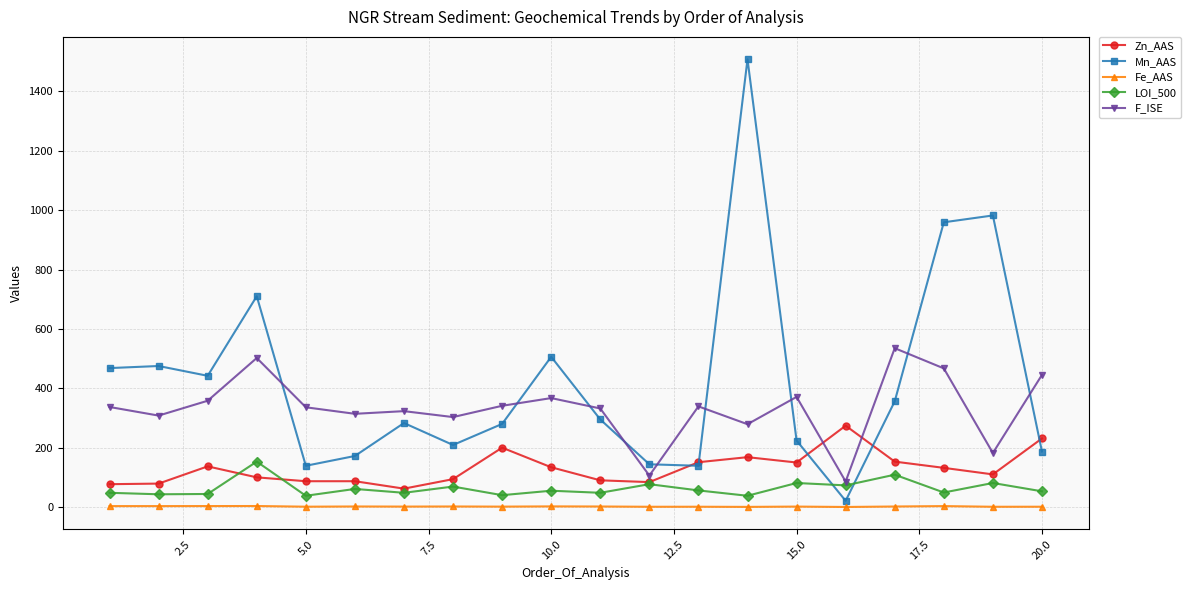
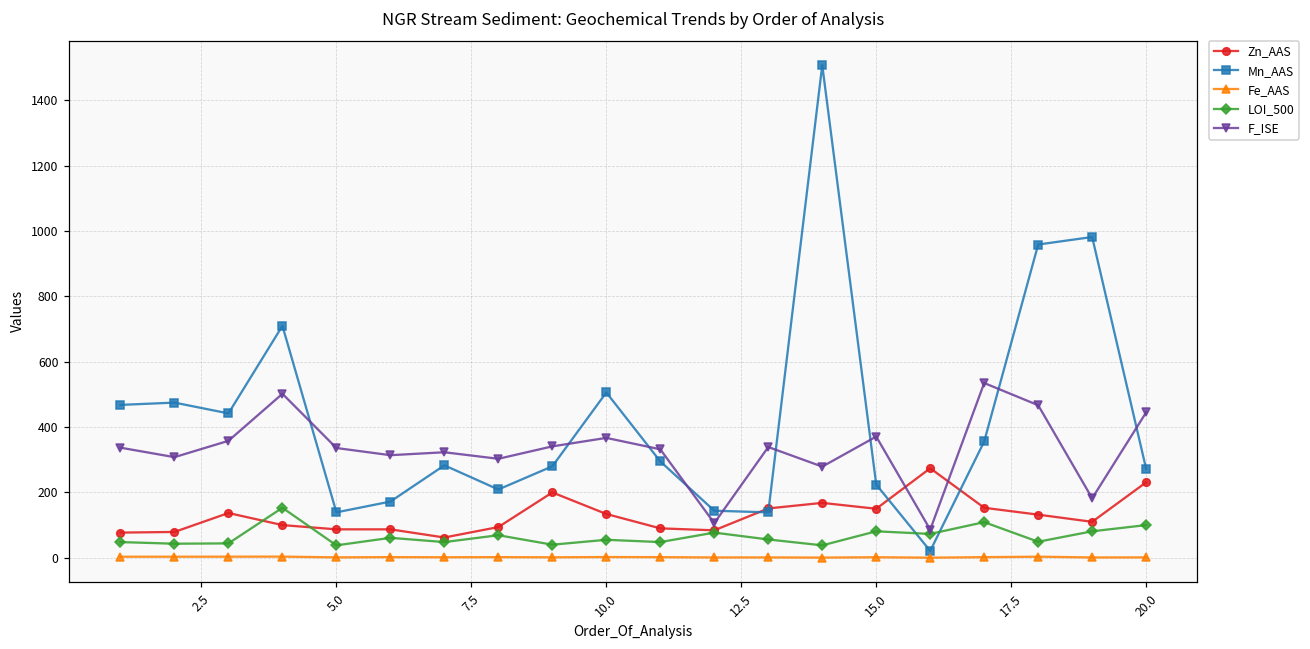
  {
    "Zn_AAS": {
      "5.0": 90,
      "10.0": 130,
      "15.0": 150,
      "20.0": 230
    },
    "Mn_AAS": {
      "5.0": 140,
      "10.0": 510,
      "15.0": 220,
-     "20.0": 190
+     "20.0": 270
    },
    "Fe_AAS": {
      "5.0": 0,
      "10.0": 0,
      "15.0": 0,
      "20.0": 0
    },
    "LOI_500": {
      "5.0": 40,
      "10.0": 60,
      "15.0": 80,
-     "20.0": 50
+     "20.0": 100
    },
    "F_ISE": {
      "5.0": 340,
      "10.0": 370,
      "15.0": 370,
      "20.0": 450
    }
  }
